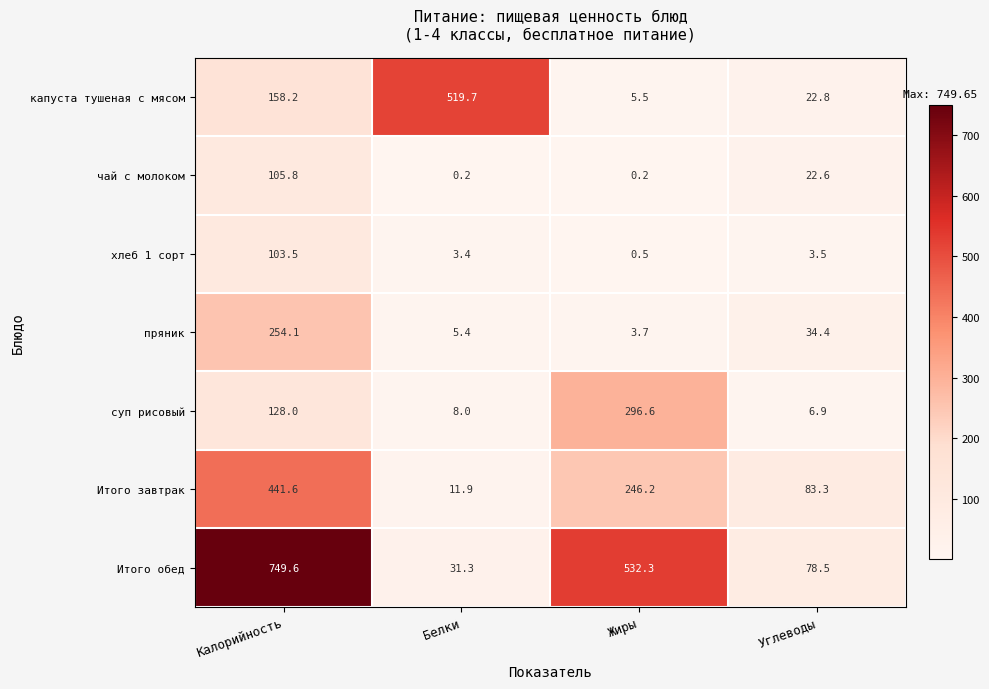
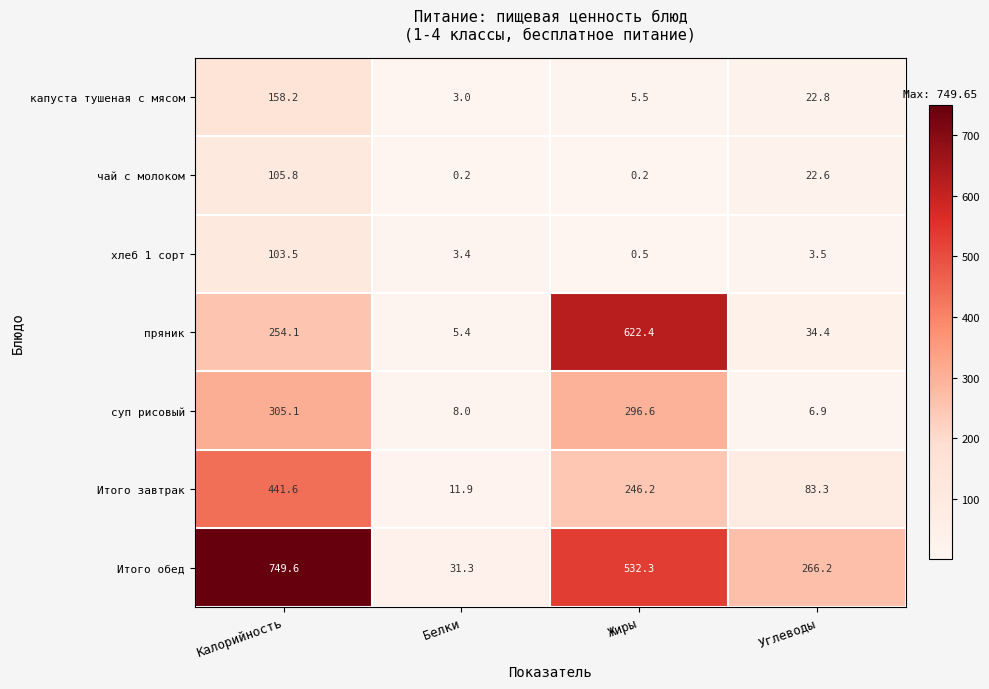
  {
    "капуста тушеная с мясом": {
      "Калорийность": 158.2,
-     "Белки": 519.7,
+     "Белки": 3.0,
      "Жиры": 5.5,
      "Углеводы": 22.8
    },
    "чай с молоком": {
      "Калорийность": 105.8,
      "Белки": 0.2,
      "Жиры": 0.2,
      "Углеводы": 22.6
    },
    "хлеб 1 сорт": {
      "Калорийность": 103.5,
      "Белки": 3.4,
      "Жиры": 0.5,
      "Углеводы": 3.5
    },
    "пряник": {
      "Калорийность": 254.1,
      "Белки": 5.4,
-     "Жиры": 3.7,
+     "Жиры": 622.4,
      "Углеводы": 34.4
    },
    "суп рисовый": {
-     "Калорийность": 128.0,
+     "Калорийность": 305.1,
      "Белки": 8.0,
      "Жиры": 296.6,
      "Углеводы": 6.9
    },
    "Итого завтрак": {
      "Калорийность": 441.6,
      "Белки": 11.9,
      "Жиры": 246.2,
      "Углеводы": 83.3
    },
    "Итого обед": {
      "Калорийность": 749.6,
      "Белки": 31.3,
      "Жиры": 532.3,
-     "Углеводы": 78.5
+     "Углеводы": 266.2
    }
  }
